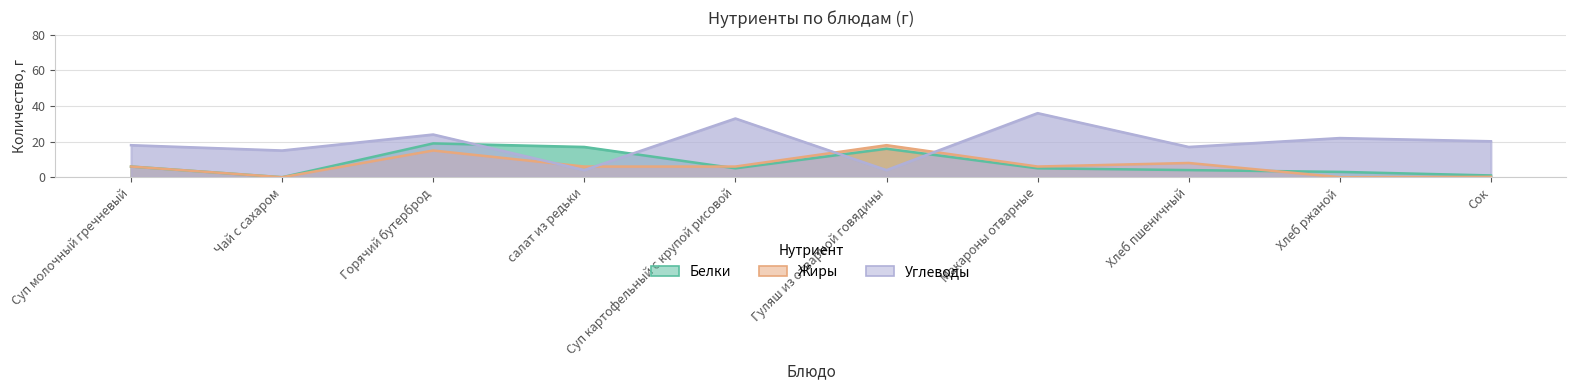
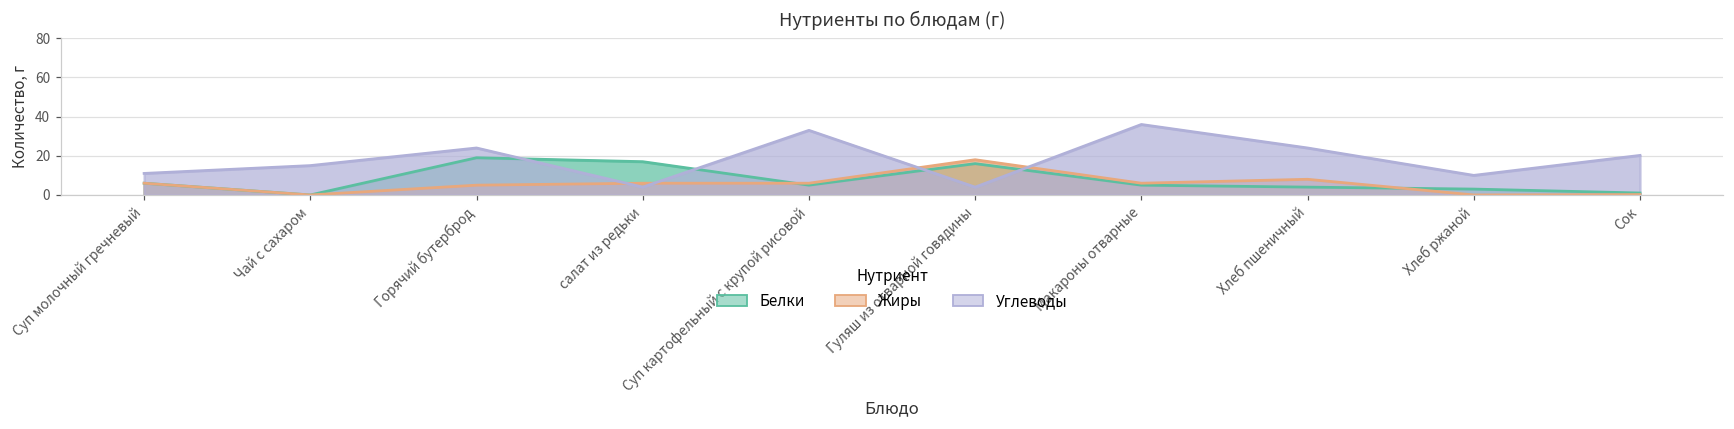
  {
    "Белки": {
      "Горячий бутерброд": 19,
      "салат из редьки": 17,
      "Гуляш из отварной говядины": 16,
      "Хлеб пшеничный": 4,
      "Хлеб ржаной": 3
    },
    "Жиры": {
-     "Горячий бутерброд": 15,
+     "Горячий бутерброд": 5,
      "салат из редьки": 6,
      "Гуляш из отварной говядины": 18,
      "Хлеб пшеничный": 8,
      "Хлеб ржаной": 0
    },
    "Углеводы": {
-     "Суп молочный гречневый": 18,
+     "Суп молочный гречневый": 11,
      "Чай с сахаром": 15,
      "Горячий бутерброд": 24,
      "салат из редьки": 4,
      "Суп картофельный с крупой рисовой": 33,
      "Гуляш из отварной говядины": 4,
      "Макароны отварные": 36,
-     "Хлеб пшеничный": 17,
-     "Хлеб ржаной": 22,
+     "Хлеб пшеничный": 24,
+     "Хлеб ржаной": 10,
      "Сок": 20
    }
  }
